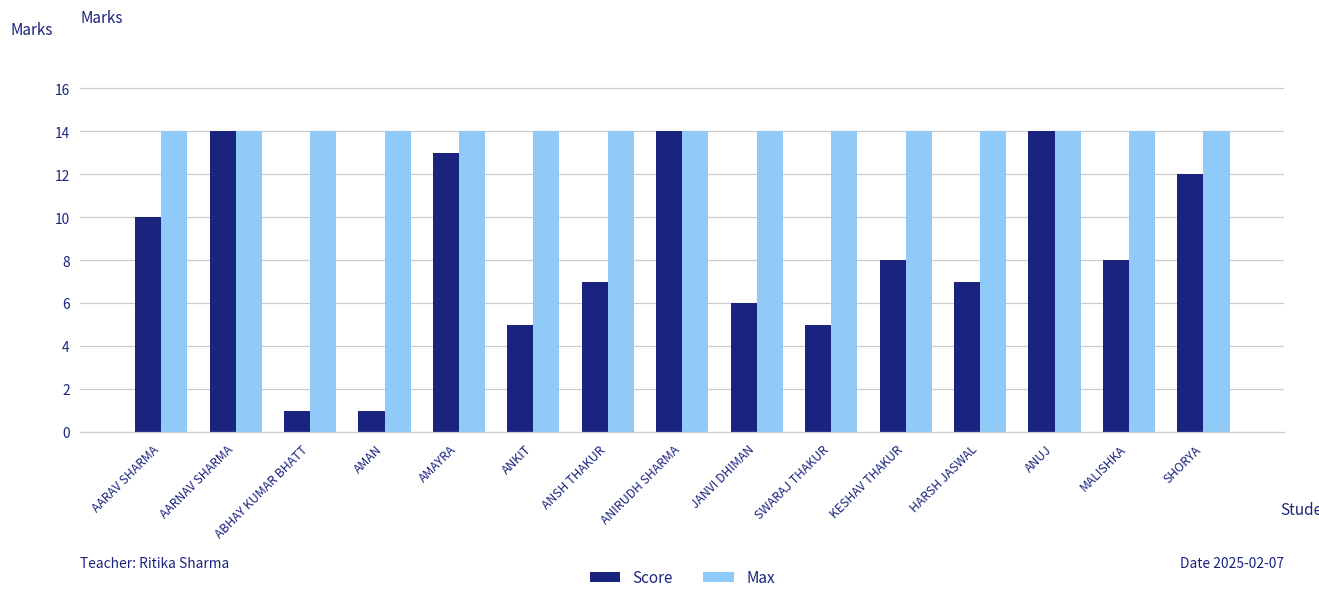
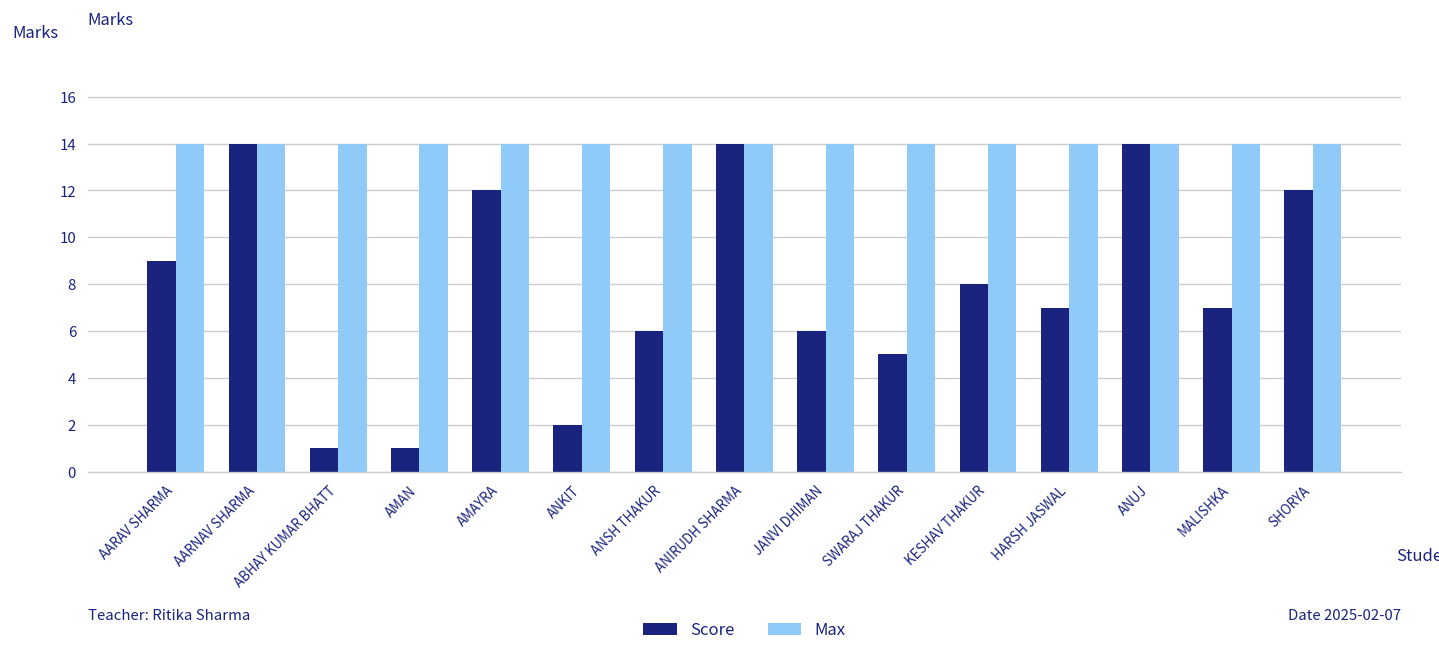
  {
    "Score": {
-     "AARAV SHARMA": 10,
+     "AARAV SHARMA": 9,
      "AARNAV SHARMA": 14,
      "ABHAY KUMAR BHATT": 1,
      "AMAN": 1,
-     "AMAYRA": 13,
-     "ANKIT": 5,
-     "ANSH THAKUR": 7,
+     "AMAYRA": 12,
+     "ANKIT": 2,
+     "ANSH THAKUR": 6,
      "ANIRUDH SHARMA": 14,
      "JANVI DHIMAN": 6,
      "SWARAJ THAKUR": 5,
      "KESHAV THAKUR": 8,
      "HARSH JASWAL": 7,
      "ANUJ": 14,
-     "MALISHKA": 8,
+     "MALISHKA": 7,
      "SHORYA": 12
    },
    "Max": {
      "AARAV SHARMA": 14,
      "AARNAV SHARMA": 14,
      "ABHAY KUMAR BHATT": 14,
      "AMAN": 14,
      "AMAYRA": 14,
      "ANKIT": 14,
      "ANSH THAKUR": 14,
      "ANIRUDH SHARMA": 14,
      "JANVI DHIMAN": 14,
      "SWARAJ THAKUR": 14,
      "KESHAV THAKUR": 14,
      "HARSH JASWAL": 14,
      "ANUJ": 14,
      "MALISHKA": 14,
      "SHORYA": 14
    }
  }
